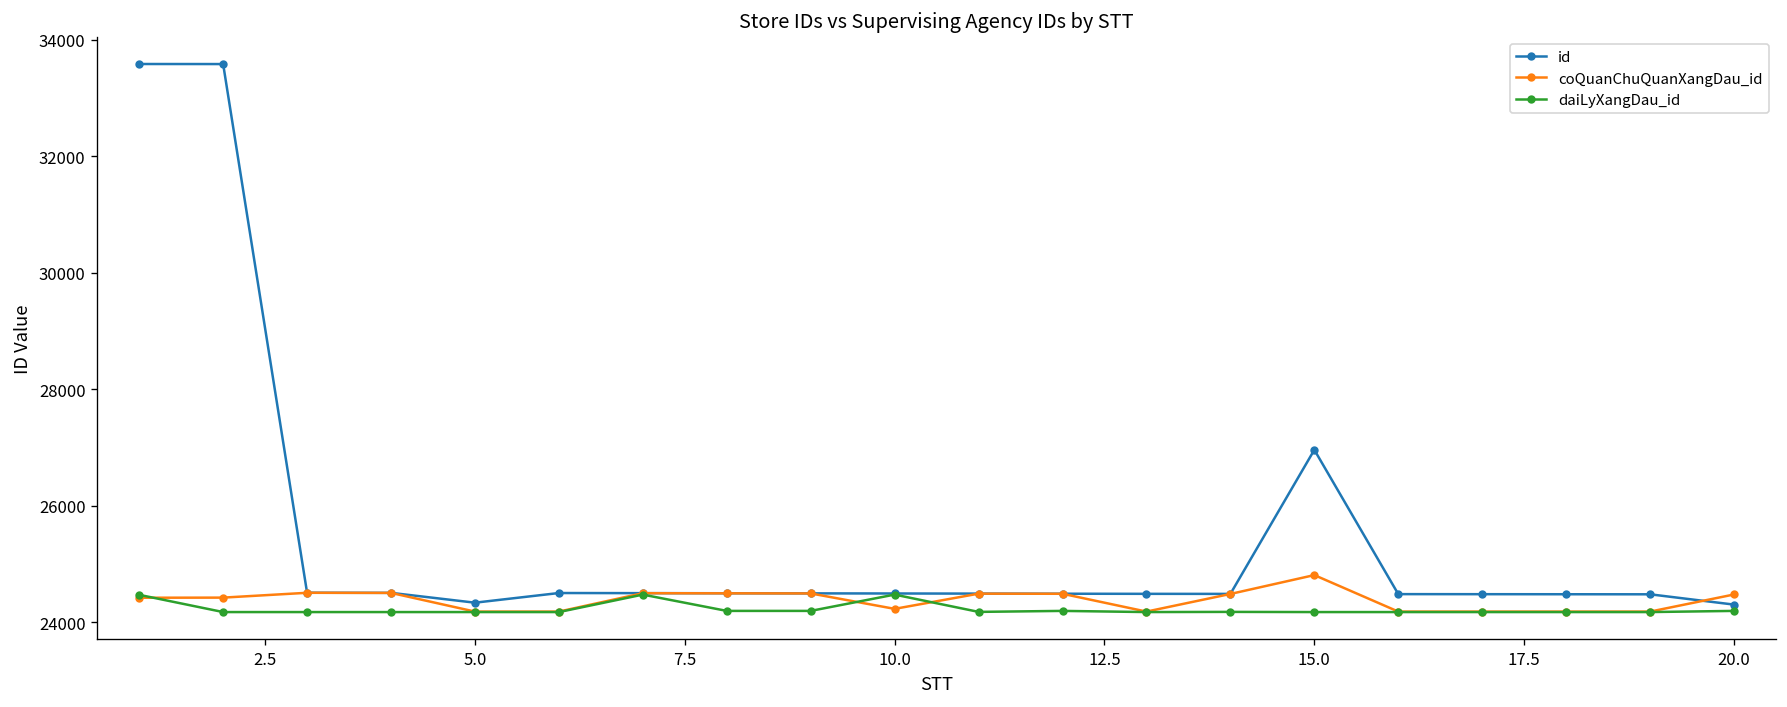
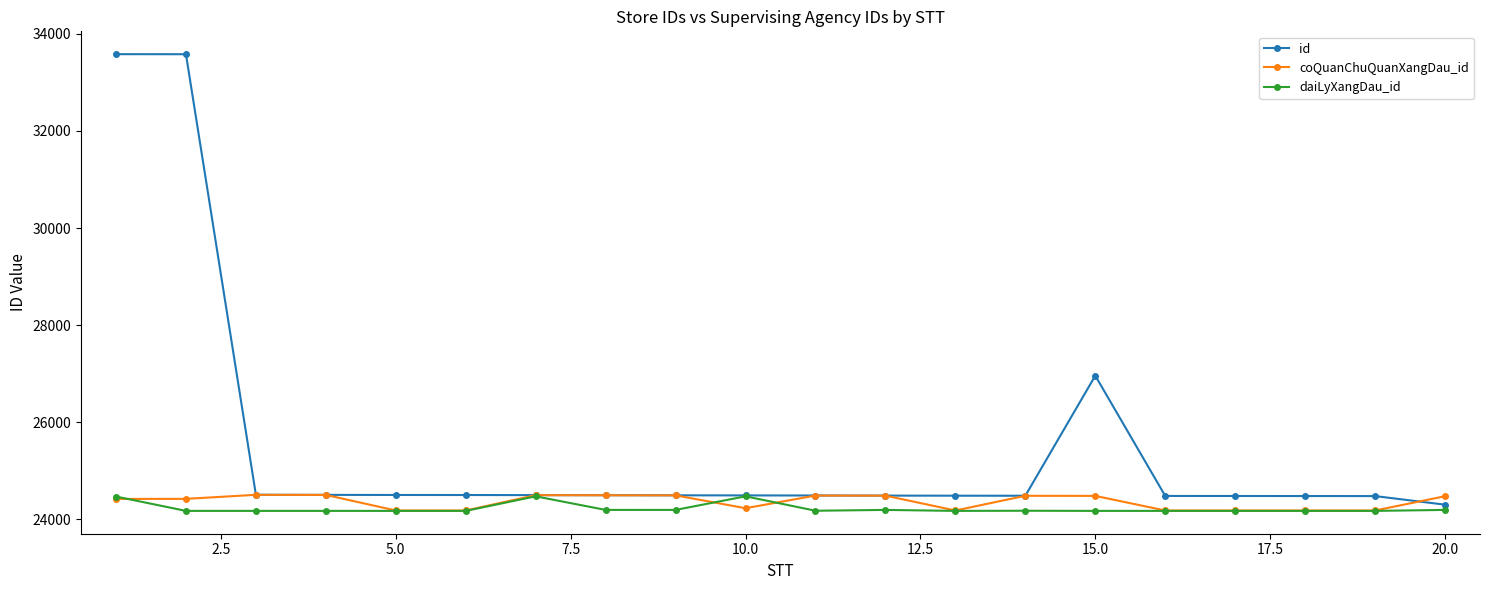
  {
    "id": {
-     "5.0": 24300,
+     "5.0": 24500,
      "15.0": 27000,
      "20.0": 24300
    },
    "coQuanChuQuanXangDau_id": {
      "10.0": 24200,
-     "15.0": 24800,
+     "15.0": 24500,
      "20.0": 24500
    },
    "daiLyXangDau_id": {
      "15.0": 24200,
      "20.0": 24200
    }
  }
